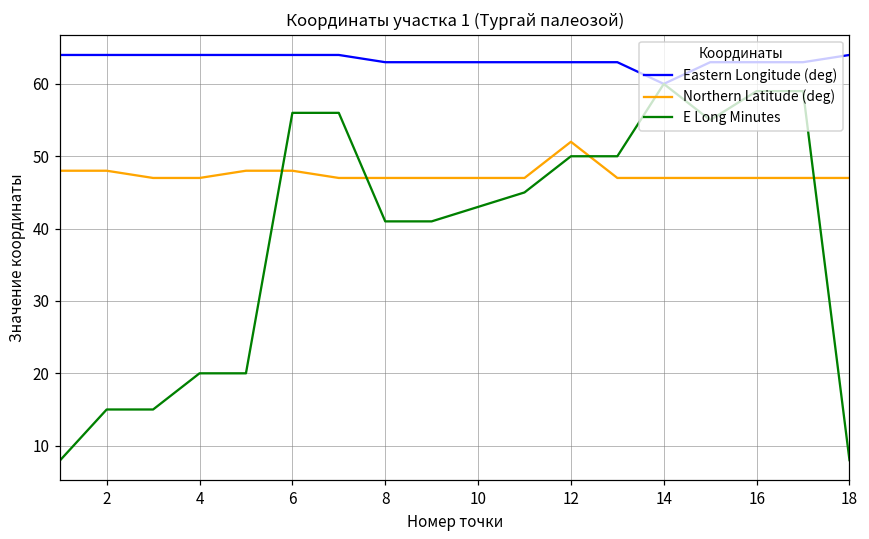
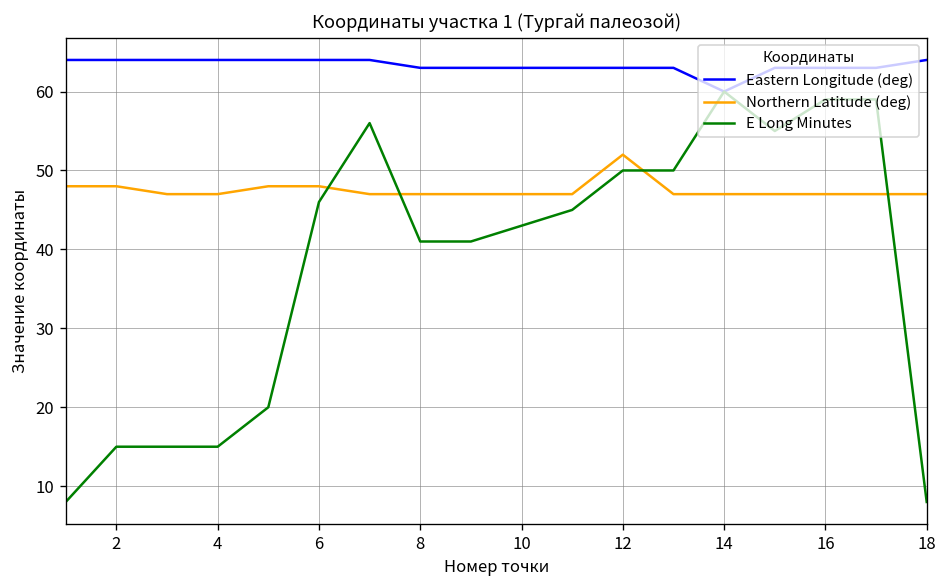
  {
    "Eastern Longitude (deg)": {
      "2": 64,
      "4": 64,
      "6": 64,
      "8": 63,
      "10": 63,
      "12": 63,
      "18": 64
    },
    "Northern Latitude (deg)": {
      "2": 48,
      "4": 47,
      "6": 48,
      "8": 47,
      "10": 47,
      "12": 52,
      "14": 47,
      "16": 47,
      "18": 47
    },
    "E Long Minutes": {
      "2": 15,
-     "4": 20,
-     "6": 56,
+     "4": 15,
+     "6": 46,
      "8": 41,
      "10": 43,
      "12": 50,
      "18": 8
    }
  }
